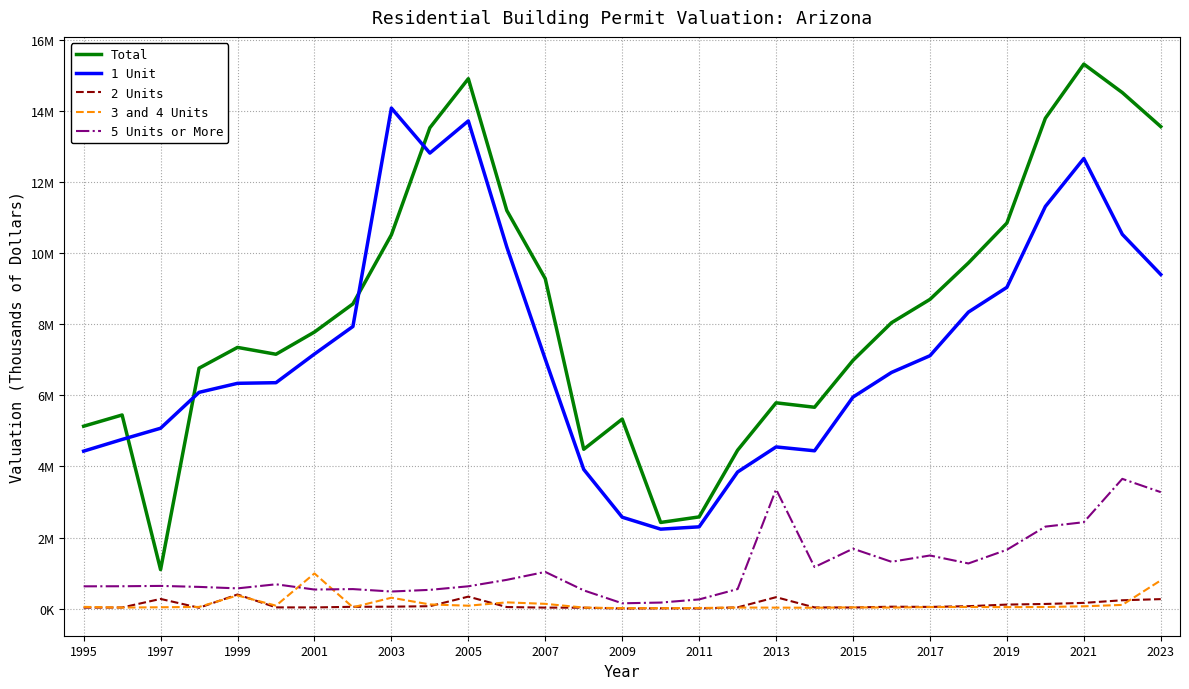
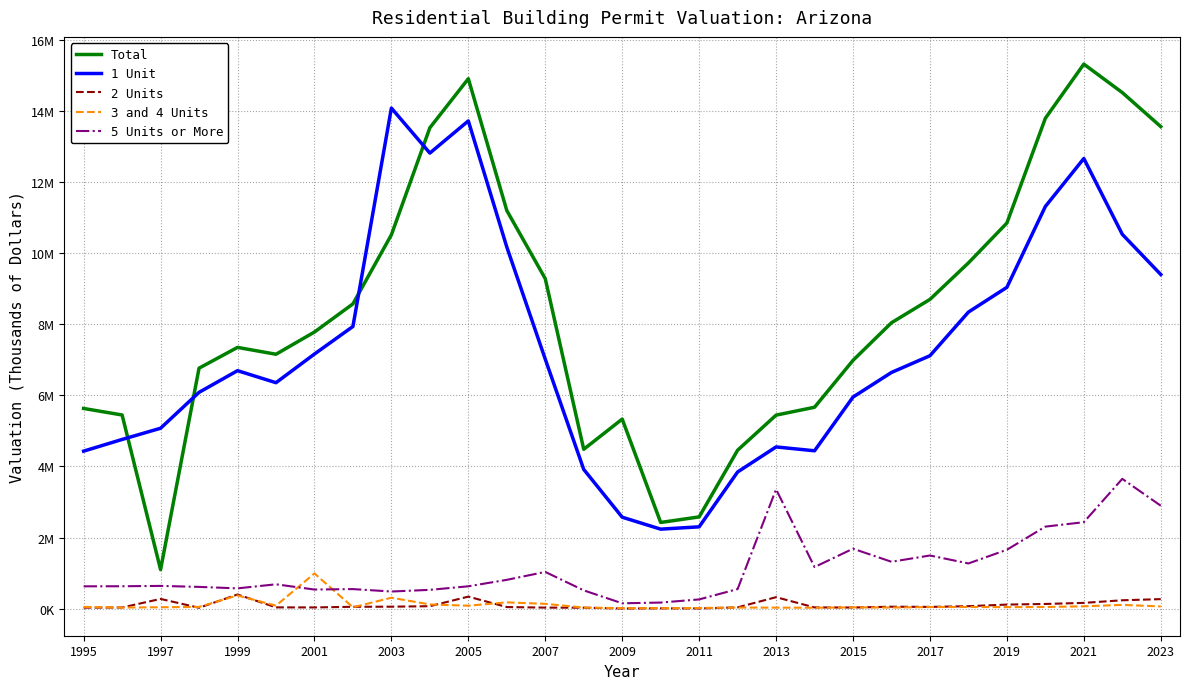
  {
    "Total": {
-     "1995": 5100000,
+     "1995": 5600000,
      "1997": 1100000,
      "1999": 7400000,
      "2001": 7800000,
      "2003": 10500000,
      "2005": 14900000,
      "2007": 9300000,
      "2009": 5300000,
      "2011": 2600000,
-     "2013": 5800000,
+     "2013": 5400000,
      "2015": 7000000,
      "2017": 8700000,
      "2019": 10900000,
      "2021": 15300000,
      "2023": 13600000
    },
    "1 Unit": {
      "1995": 4400000,
      "1997": 5100000,
-     "1999": 6300000,
+     "1999": 6700000,
      "2001": 7200000,
      "2003": 14100000,
      "2005": 13700000,
      "2007": 7000000,
      "2009": 2600000,
      "2011": 2300000,
      "2013": 4500000,
      "2015": 6000000,
      "2017": 7100000,
      "2019": 9000000,
      "2021": 12700000,
      "2023": 9400000
    },
    "2 Units": {
      "1997": 300000,
      "2001": 0,
      "2003": 100000,
      "2005": 300000,
      "2007": 0,
      "2013": 300000,
      "2021": 200000,
      "2023": 300000
    },
    "3 and 4 Units": {
      "1997": 0,
      "2001": 1000000,
      "2003": 300000,
      "2005": 100000,
      "2007": 100000,
      "2013": 0,
      "2021": 100000,
-     "2023": 800000
+     "2023": 100000
    },
    "5 Units or More": {
      "1995": 600000,
      "1997": 600000,
      "1999": 600000,
      "2001": 500000,
      "2003": 500000,
      "2005": 600000,
      "2007": 1000000,
      "2009": 100000,
      "2011": 300000,
      "2013": 3400000,
      "2015": 1700000,
      "2017": 1500000,
      "2019": 1700000,
      "2021": 2400000,
-     "2023": 3300000
+     "2023": 2900000
    }
  }
